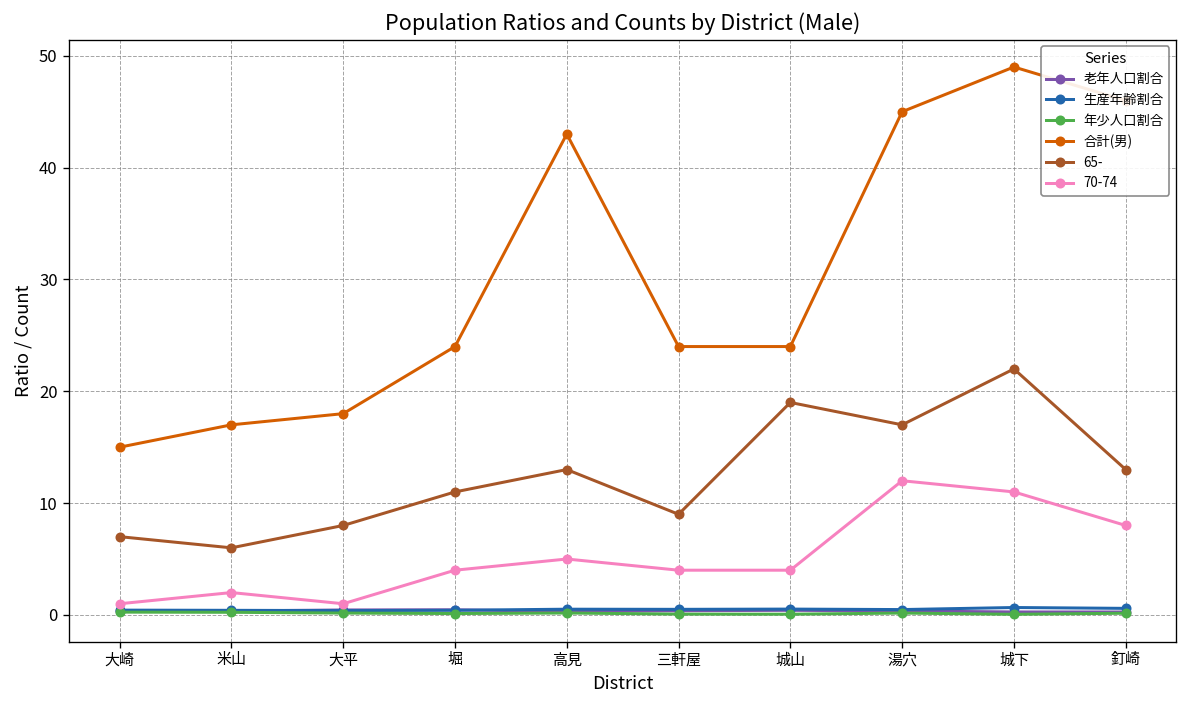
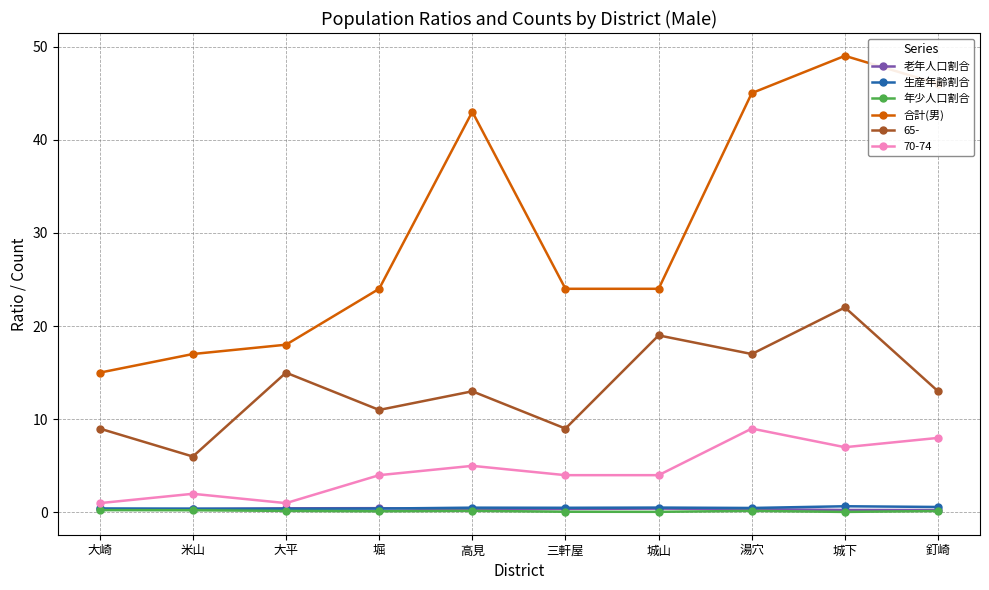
  {
    "生産年齢割合": {
      "城下": 1,
      "釘崎": 1
    },
    "年少人口割合": {
      "堀": 0,
      "三軒屋": 0,
      "城山": 0
    },
    "合計(男)": {
      "大崎": 15,
      "米山": 17,
      "大平": 18,
      "堀": 24,
      "高見": 43,
      "三軒屋": 24,
      "城山": 24,
      "湯穴": 45,
      "城下": 49
    },
    "65-": {
-     "大崎": 7,
+     "大崎": 9,
      "米山": 6,
-     "大平": 8,
+     "大平": 15,
      "堀": 11,
      "高見": 13,
      "三軒屋": 9,
      "城山": 19,
      "湯穴": 17,
      "城下": 22,
      "釘崎": 13
    },
    "70-74": {
      "大崎": 1,
      "米山": 2,
      "大平": 1,
      "堀": 4,
      "高見": 5,
      "三軒屋": 4,
      "城山": 4,
-     "湯穴": 12,
-     "城下": 11,
+     "湯穴": 9,
+     "城下": 7,
      "釘崎": 8
    }
  }
